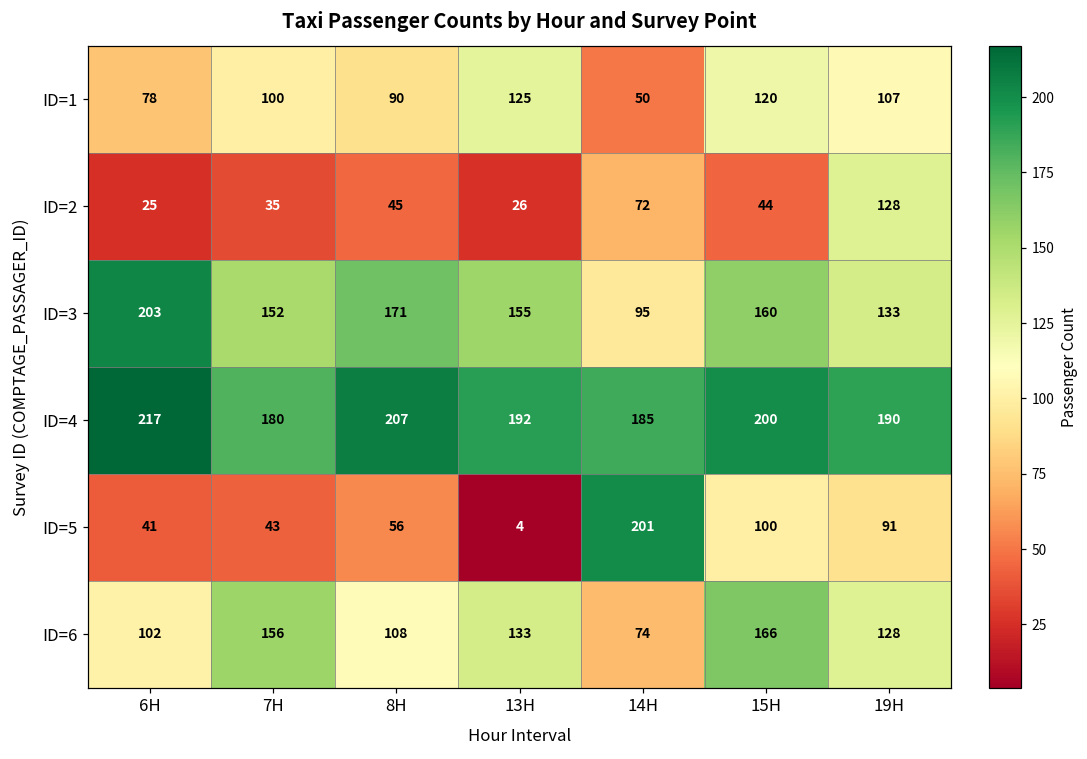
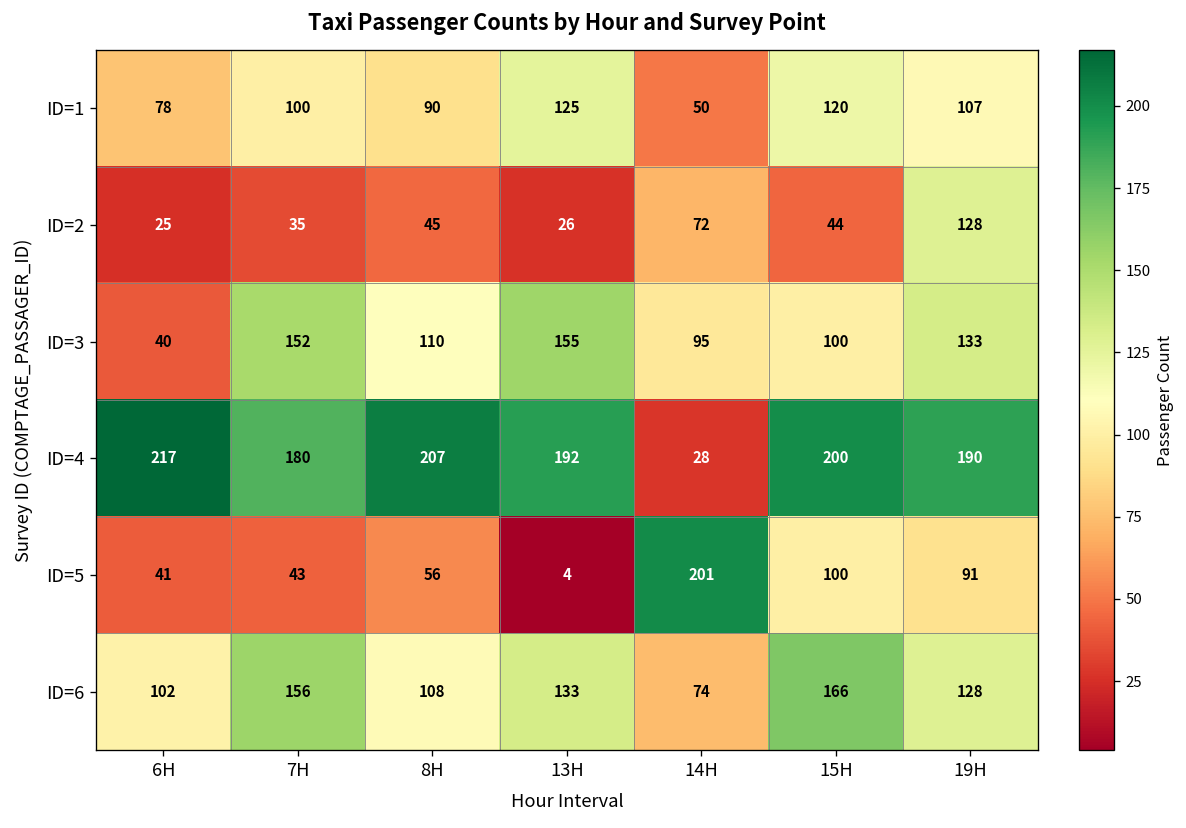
  {
    "ID=1": {
      "6H": 78,
      "7H": 100,
      "8H": 90,
      "13H": 125,
      "14H": 50,
      "15H": 120,
      "19H": 107
    },
    "ID=2": {
      "6H": 25,
      "7H": 35,
      "8H": 45,
      "13H": 26,
      "14H": 72,
      "15H": 44,
      "19H": 128
    },
    "ID=3": {
-     "6H": 203,
+     "6H": 40,
      "7H": 152,
-     "8H": 171,
+     "8H": 110,
      "13H": 155,
      "14H": 95,
-     "15H": 160,
+     "15H": 100,
      "19H": 133
    },
    "ID=4": {
      "6H": 217,
      "7H": 180,
      "8H": 207,
      "13H": 192,
-     "14H": 185,
+     "14H": 28,
      "15H": 200,
      "19H": 190
    },
    "ID=5": {
      "6H": 41,
      "7H": 43,
      "8H": 56,
      "13H": 4,
      "14H": 201,
      "15H": 100,
      "19H": 91
    },
    "ID=6": {
      "6H": 102,
      "7H": 156,
      "8H": 108,
      "13H": 133,
      "14H": 74,
      "15H": 166,
      "19H": 128
    }
  }
